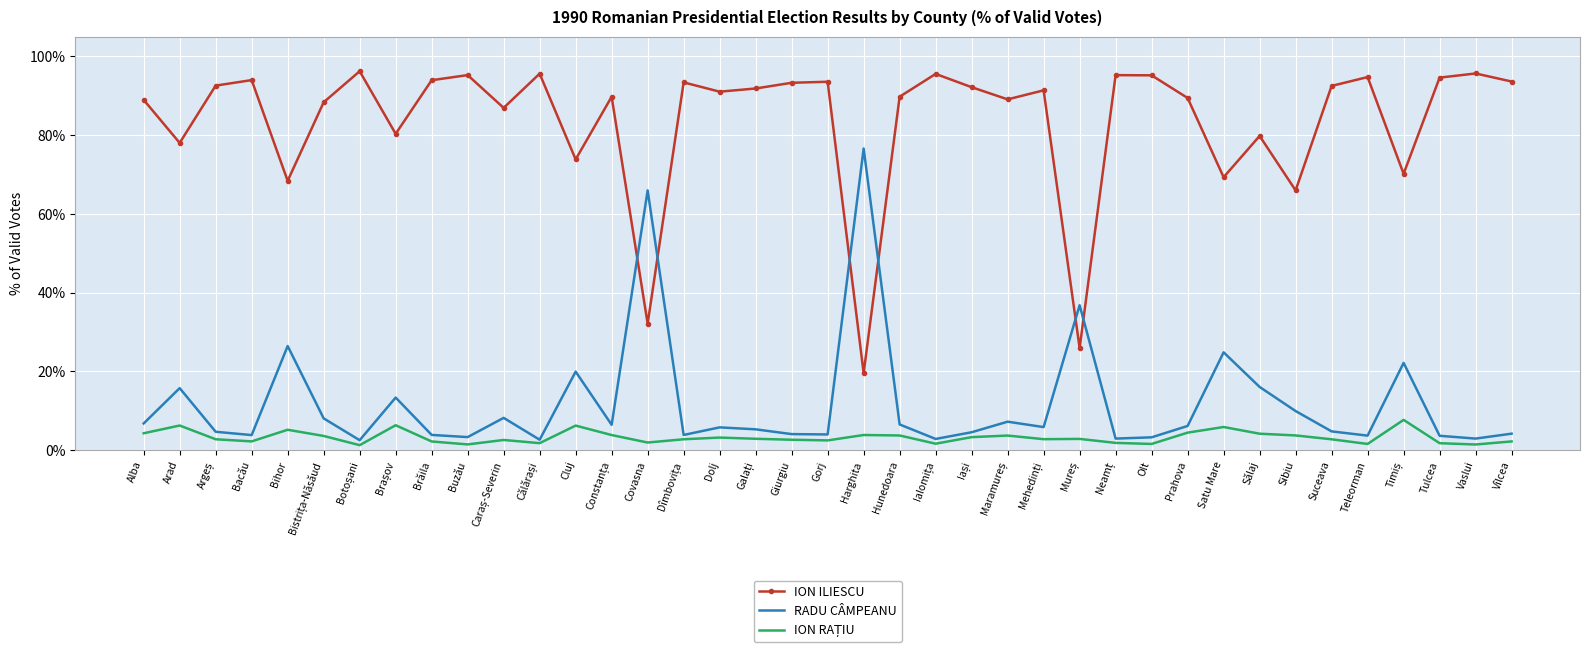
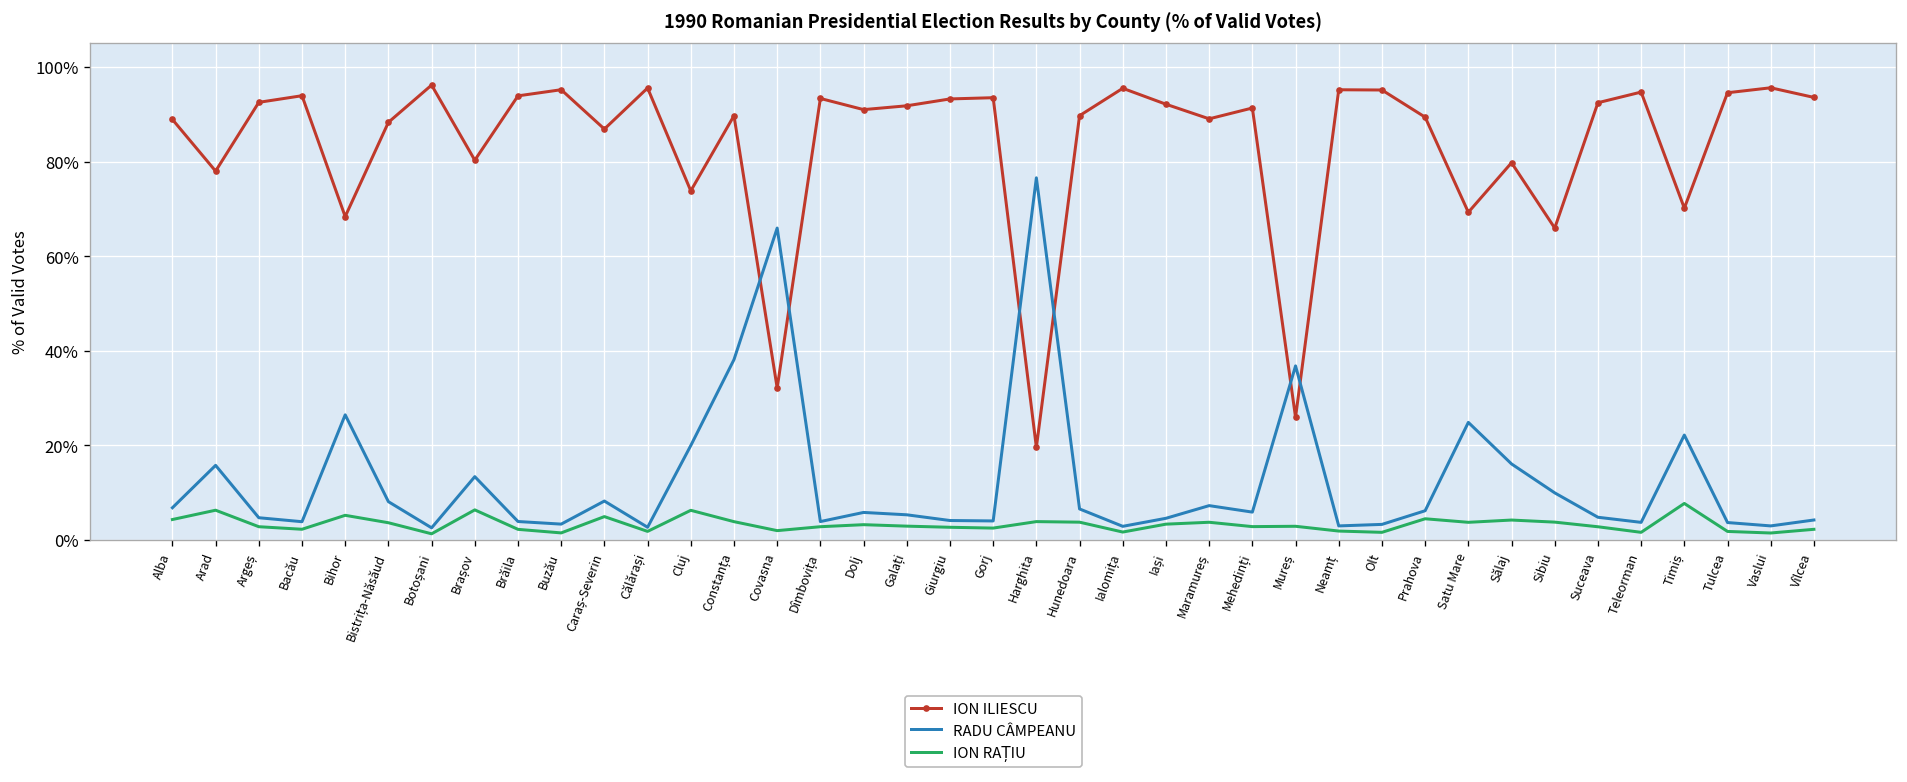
  {
    "ION ILIESCU": {
      "Alba": "89%",
      "Arad": "78%",
      "Argeș": "93%",
      "Bacău": "94%",
      "Bihor": "68%",
      "Bistrița-Năsăud": "88%",
      "Botoșani": "96%",
      "Brașov": "80%",
      "Brăila": "94%",
      "Buzău": "95%",
      "Caraș-Severin": "87%",
      "Călărași": "96%",
      "Cluj": "74%",
      "Constanța": "90%",
      "Covasna": "32%",
      "Dîmbovița": "93%",
      "Dolj": "91%",
      "Galați": "92%",
      "Giurgiu": "93%",
      "Gorj": "94%",
      "Harghita": "20%",
      "Hunedoara": "90%",
      "Ialomița": "96%",
      "Iași": "92%",
      "Maramureș": "89%",
      "Mehedinți": "91%",
      "Mureș": "26%",
      "Neamț": "95%",
      "Olt": "95%",
      "Prahova": "89%",
      "Satu Mare": "69%",
      "Sălaj": "80%",
      "Sibiu": "66%",
      "Suceava": "92%",
      "Teleorman": "95%",
      "Timiș": "70%",
      "Tulcea": "95%",
      "Vaslui": "96%",
      "Vîlcea": "94%"
    },
    "RADU CÂMPEANU": {
      "Alba": "7%",
      "Arad": "16%",
      "Argeș": "5%",
      "Bacău": "4%",
      "Bihor": "26%",
      "Bistrița-Năsăud": "8%",
      "Botoșani": "3%",
      "Brașov": "13%",
      "Brăila": "4%",
      "Buzău": "3%",
      "Caraș-Severin": "8%",
      "Călărași": "3%",
      "Cluj": "20%",
-     "Constanța": "6%",
+     "Constanța": "38%",
      "Covasna": "66%",
      "Dîmbovița": "4%",
      "Dolj": "6%",
      "Galați": "5%",
      "Giurgiu": "4%",
      "Gorj": "4%",
      "Harghita": "77%",
      "Hunedoara": "7%",
      "Ialomița": "3%",
      "Iași": "5%",
      "Maramureș": "7%",
      "Mehedinți": "6%",
      "Mureș": "37%",
      "Neamț": "3%",
      "Olt": "3%",
      "Prahova": "6%",
      "Satu Mare": "25%",
      "Sălaj": "16%",
      "Sibiu": "10%",
      "Suceava": "5%",
      "Teleorman": "4%",
      "Timiș": "22%",
      "Tulcea": "4%",
      "Vaslui": "3%",
      "Vîlcea": "4%"
    },
    "ION RAȚIU": {
      "Alba": "4%",
      "Arad": "6%",
      "Argeș": "3%",
      "Bacău": "2%",
      "Bihor": "5%",
      "Bistrița-Năsăud": "4%",
      "Botoșani": "1%",
      "Brașov": "6%",
      "Brăila": "2%",
      "Buzău": "1%",
-     "Caraș-Severin": "3%",
+     "Caraș-Severin": "5%",
      "Călărași": "2%",
      "Cluj": "6%",
      "Constanța": "4%",
      "Covasna": "2%",
      "Dîmbovița": "3%",
      "Dolj": "3%",
      "Galați": "3%",
      "Giurgiu": "3%",
      "Gorj": "2%",
      "Harghita": "4%",
      "Hunedoara": "4%",
      "Ialomița": "2%",
      "Iași": "3%",
      "Maramureș": "4%",
      "Mehedinți": "3%",
      "Mureș": "3%",
      "Neamț": "2%",
      "Olt": "2%",
      "Prahova": "4%",
-     "Satu Mare": "6%",
+     "Satu Mare": "4%",
      "Sălaj": "4%",
      "Sibiu": "4%",
      "Suceava": "3%",
      "Teleorman": "2%",
      "Timiș": "8%",
      "Tulcea": "2%",
      "Vaslui": "1%",
      "Vîlcea": "2%"
    }
  }
